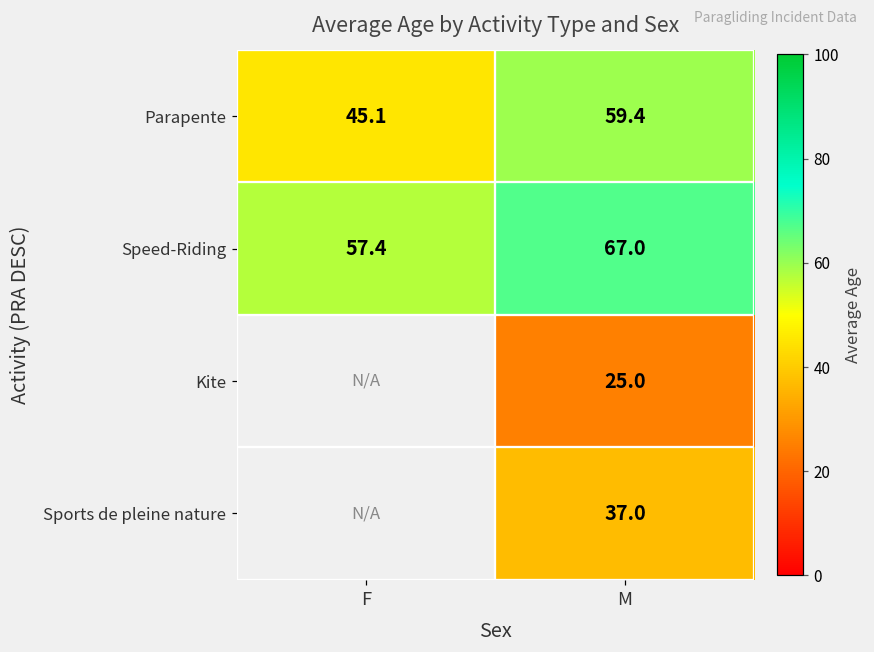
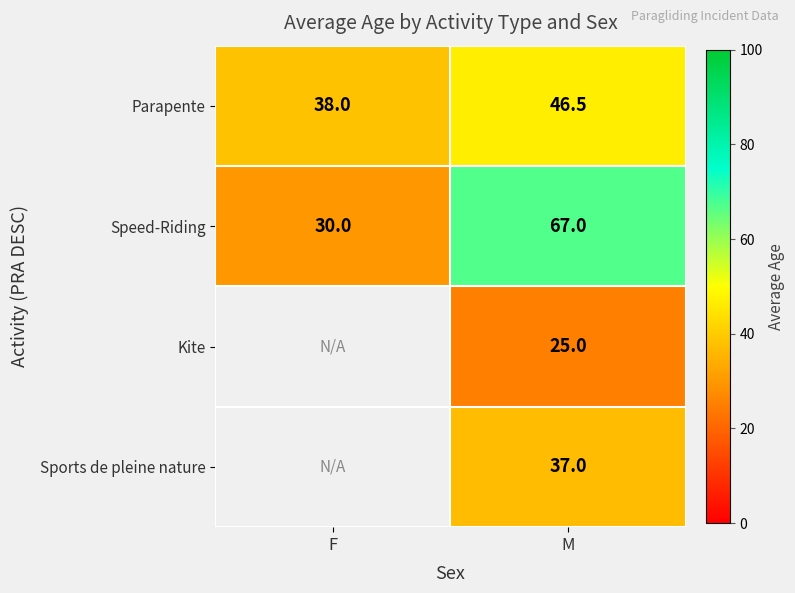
  {
    "Parapente": {
-     "F": 45.1,
-     "M": 59.4
+     "F": 38.0,
+     "M": 46.5
    },
    "Speed-Riding": {
-     "F": 57.4,
+     "F": 30.0,
      "M": 67.0
    },
    "Kite": {
      "M": 25.0
    },
    "Sports de pleine nature": {
      "M": 37.0
    }
  }
